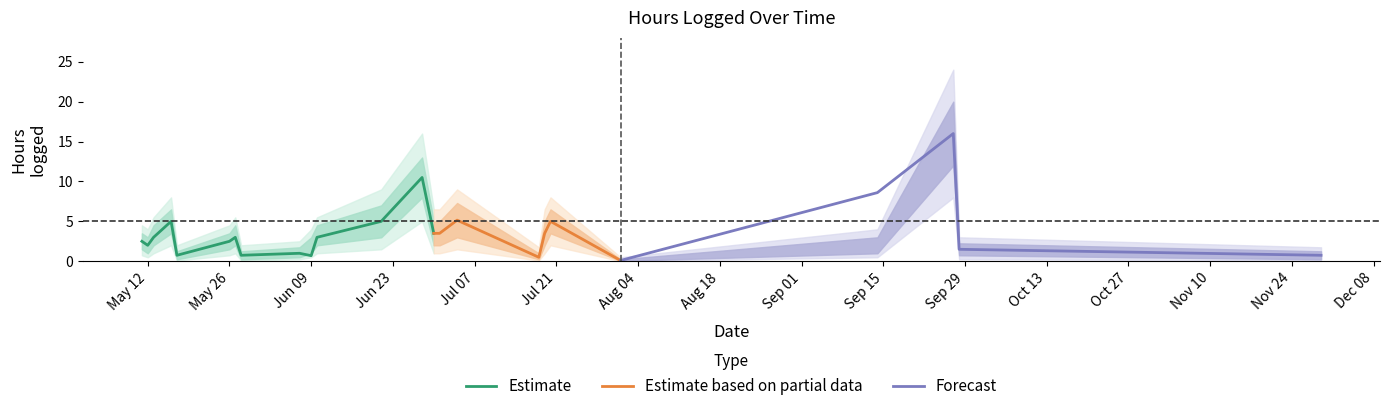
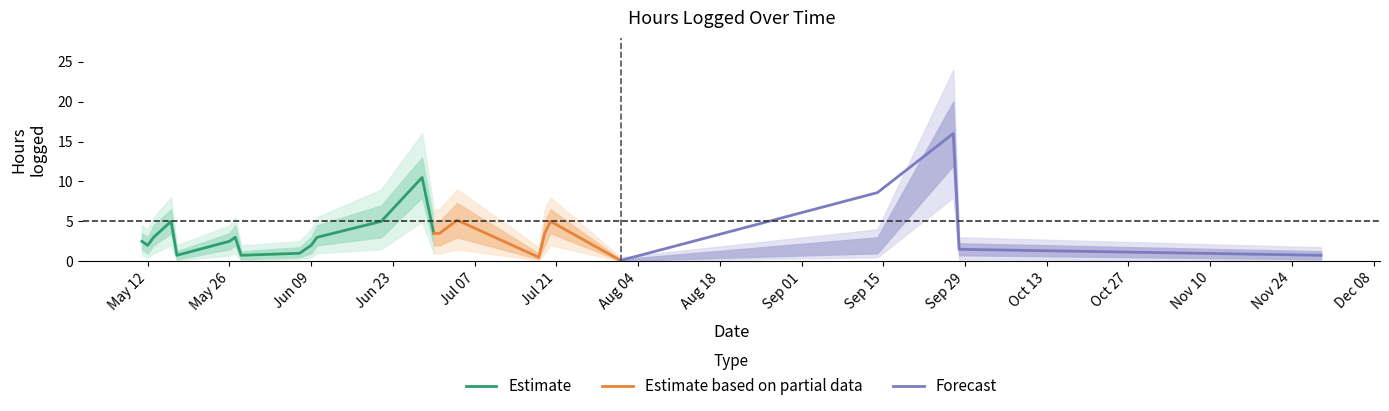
  {
    "Estimate": {
      "May 12": 2,
      "May 26": 3,
-     "Jun 09": 1
+     "Jun 09": 2
    }
  }
